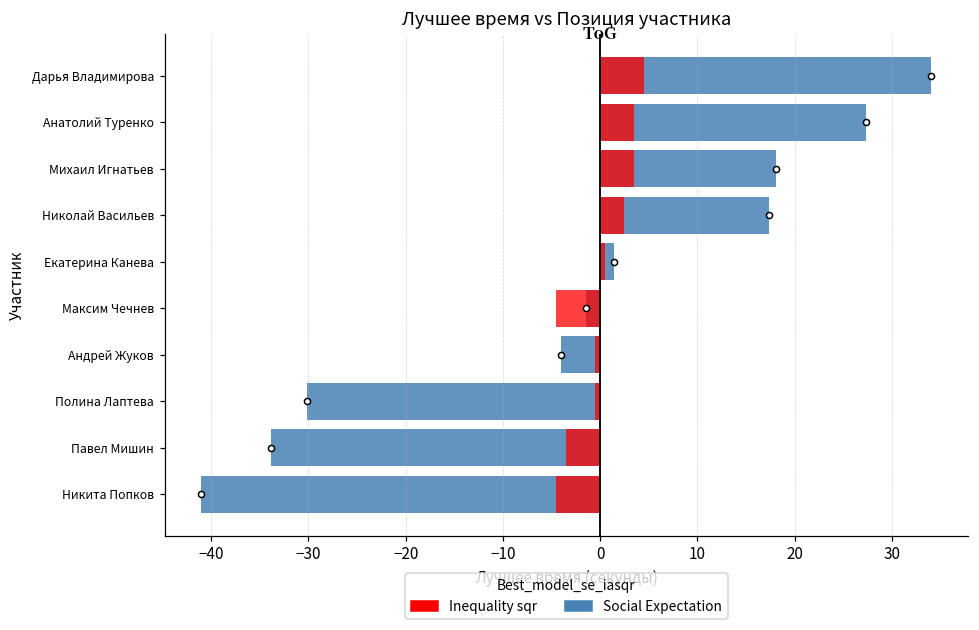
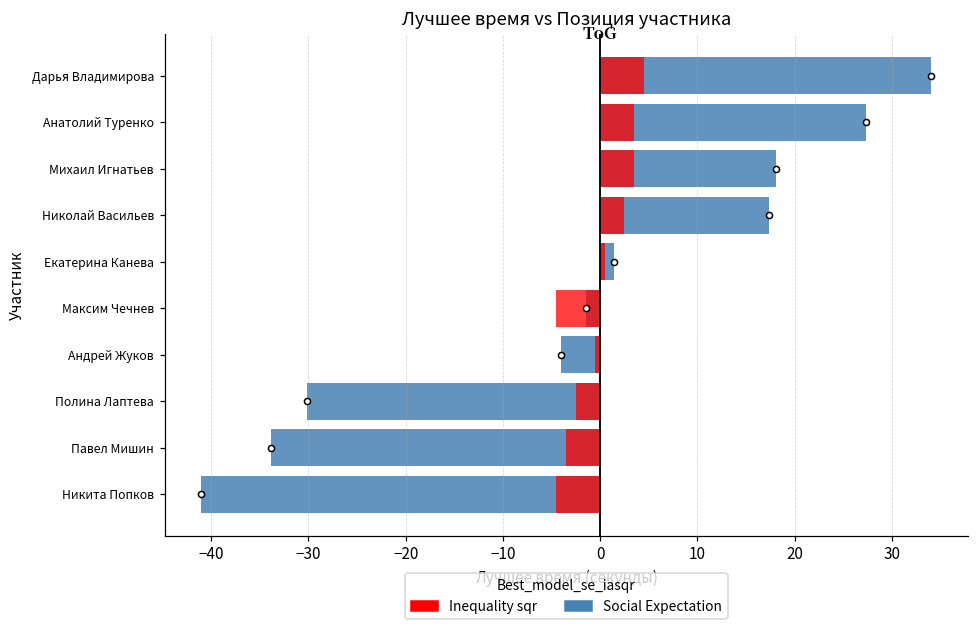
  {
    "Social Expectation": {
      "Дарья Владимирова": 34,
      "Анатолий Туренко": 27,
      "Михаил Игнатьев": 18,
      "Николай Васильев": 17,
      "Екатерина Канева": 1,
      "Андрей Жуков": -4,
      "Полина Лаптева": -30,
      "Павел Мишин": -34,
      "Никита Попков": -41
    },
    "Inequality sqr": {
      "Максим Чечнев": -5,
-     "Полина Лаптева": -1
+     "Полина Лаптева": -3
    }
  }
